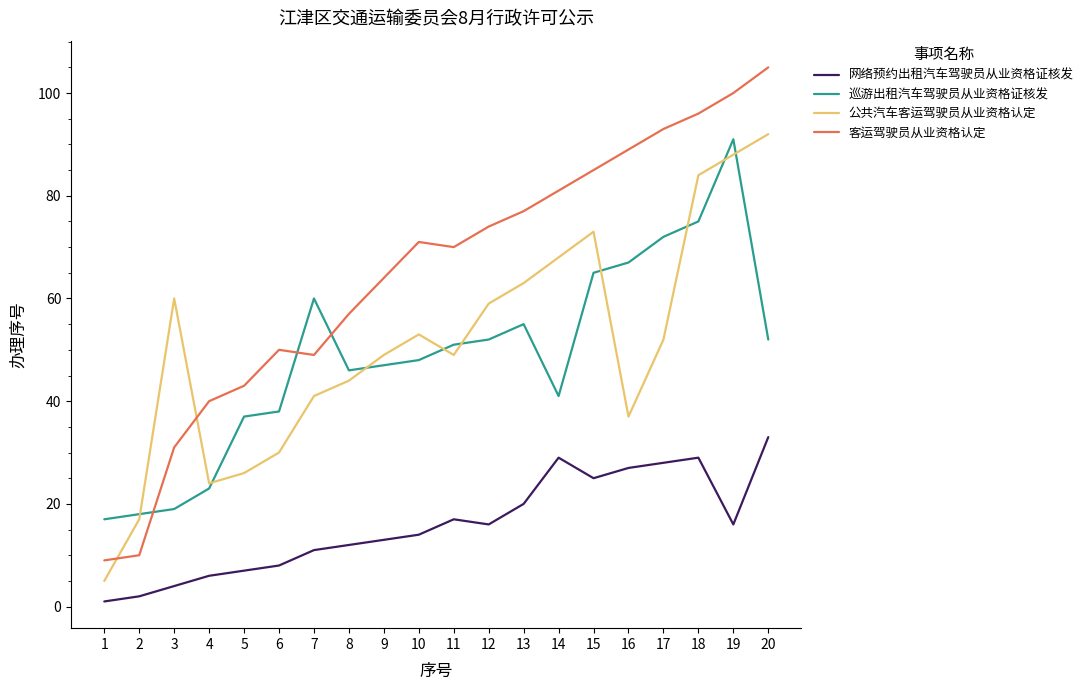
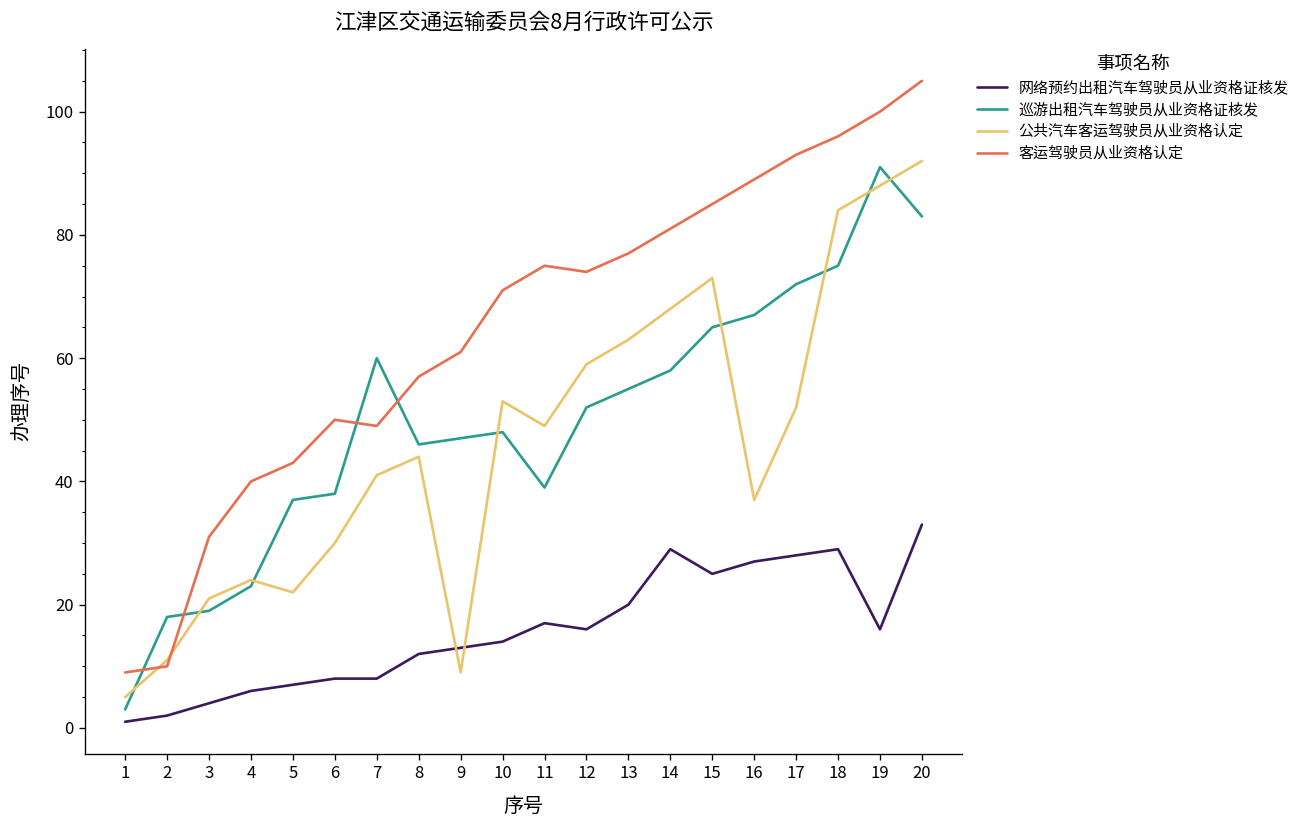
  {
    "网络预约出租汽车驾驶员从业资格证核发": {
      "1": 1,
      "2": 2,
      "3": 4,
      "4": 6,
      "5": 7,
      "6": 8,
-     "7": 11,
+     "7": 8,
      "8": 12,
      "9": 13,
      "10": 14,
      "11": 17,
      "12": 16,
      "13": 20,
      "14": 29,
      "15": 25,
      "16": 27,
      "17": 28,
      "18": 29,
      "19": 16,
      "20": 33
    },
    "巡游出租汽车驾驶员从业资格证核发": {
-     "1": 17,
+     "1": 3,
      "2": 18,
      "3": 19,
      "4": 23,
      "5": 37,
      "6": 38,
      "7": 60,
      "8": 46,
      "9": 47,
      "10": 48,
-     "11": 51,
+     "11": 39,
      "12": 52,
      "13": 55,
-     "14": 41,
+     "14": 58,
      "15": 65,
      "16": 67,
      "17": 72,
      "18": 75,
      "19": 91,
-     "20": 52
+     "20": 83
    },
    "公共汽车客运驾驶员从业资格认定": {
      "1": 5,
-     "2": 17,
-     "3": 60,
+     "2": 11,
+     "3": 21,
      "4": 24,
-     "5": 26,
+     "5": 22,
      "6": 30,
      "7": 41,
      "8": 44,
-     "9": 49,
+     "9": 9,
      "10": 53,
      "11": 49,
      "12": 59,
      "13": 63,
      "14": 68,
      "15": 73,
      "16": 37,
      "17": 52,
      "18": 84,
      "19": 88,
      "20": 92
    },
    "客运驾驶员从业资格认定": {
      "1": 9,
      "2": 10,
      "3": 31,
      "4": 40,
      "5": 43,
      "6": 50,
      "7": 49,
      "8": 57,
-     "9": 64,
+     "9": 61,
      "10": 71,
-     "11": 70,
+     "11": 75,
      "12": 74,
      "13": 77,
      "14": 81,
      "15": 85,
      "16": 89,
      "17": 93,
      "18": 96,
      "19": 100,
      "20": 105
    }
  }
